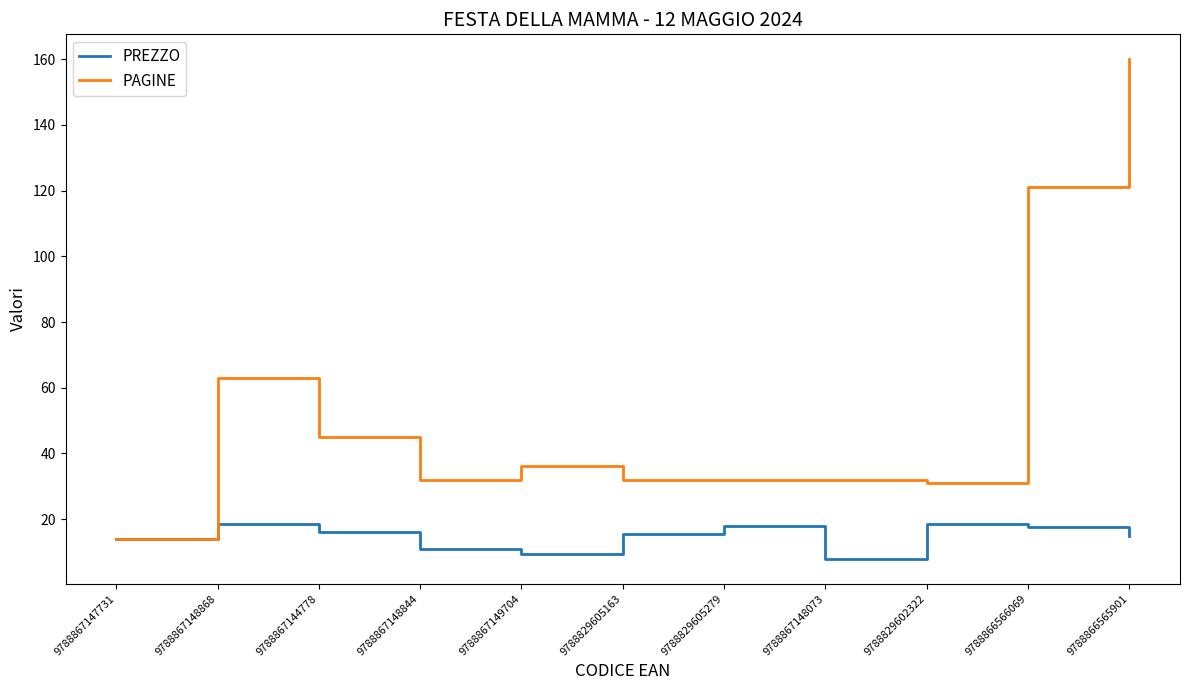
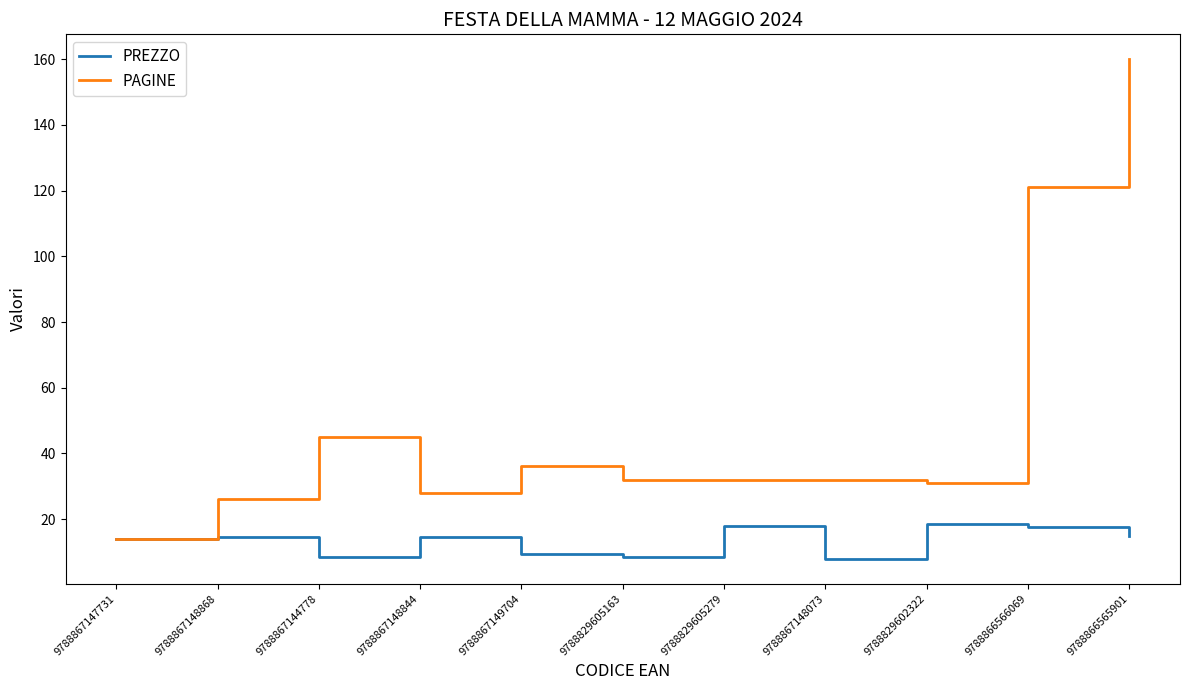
  {
    "PREZZO": {
-     "9788867148868": 19,
-     "9788867144778": 16,
-     "9788867148844": 11,
+     "9788867148868": 15,
+     "9788867144778": 9,
+     "9788867148844": 15,
      "9788867149704": 9,
-     "9788829605163": 15,
+     "9788829605163": 9,
      "9788829605279": 18,
      "9788867148073": 8,
      "9788829602322": 19,
      "9788866566069": 18,
      "9788866565901": 15
    },
    "PAGINE": {
-     "9788867148868": 63,
+     "9788867148868": 26,
      "9788867144778": 45,
-     "9788867148844": 32,
+     "9788867148844": 28,
      "9788867149704": 36,
      "9788829605163": 32,
      "9788829605279": 32,
      "9788867148073": 32,
      "9788829602322": 31,
      "9788866566069": 121,
      "9788866565901": 160
    }
  }
